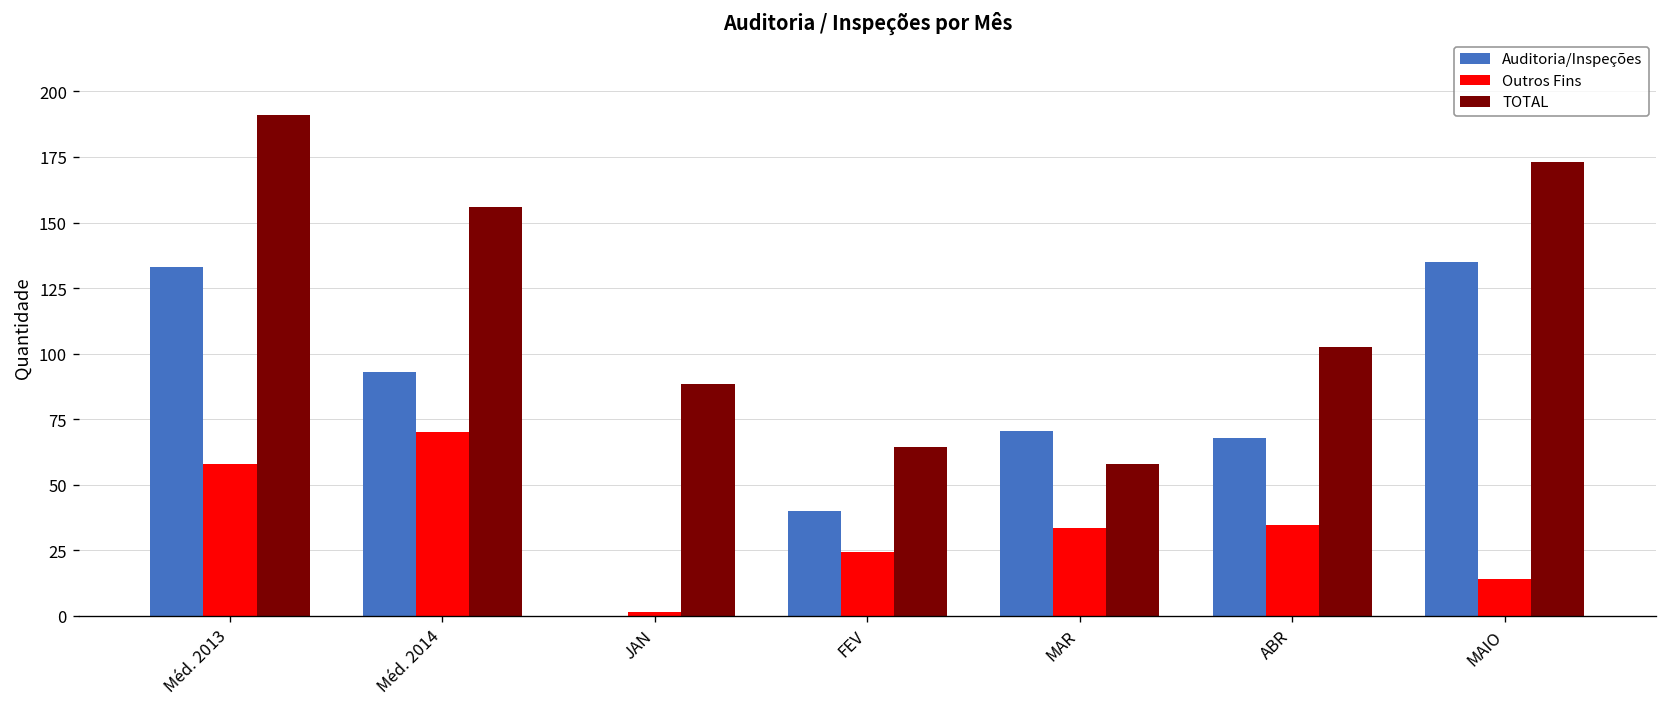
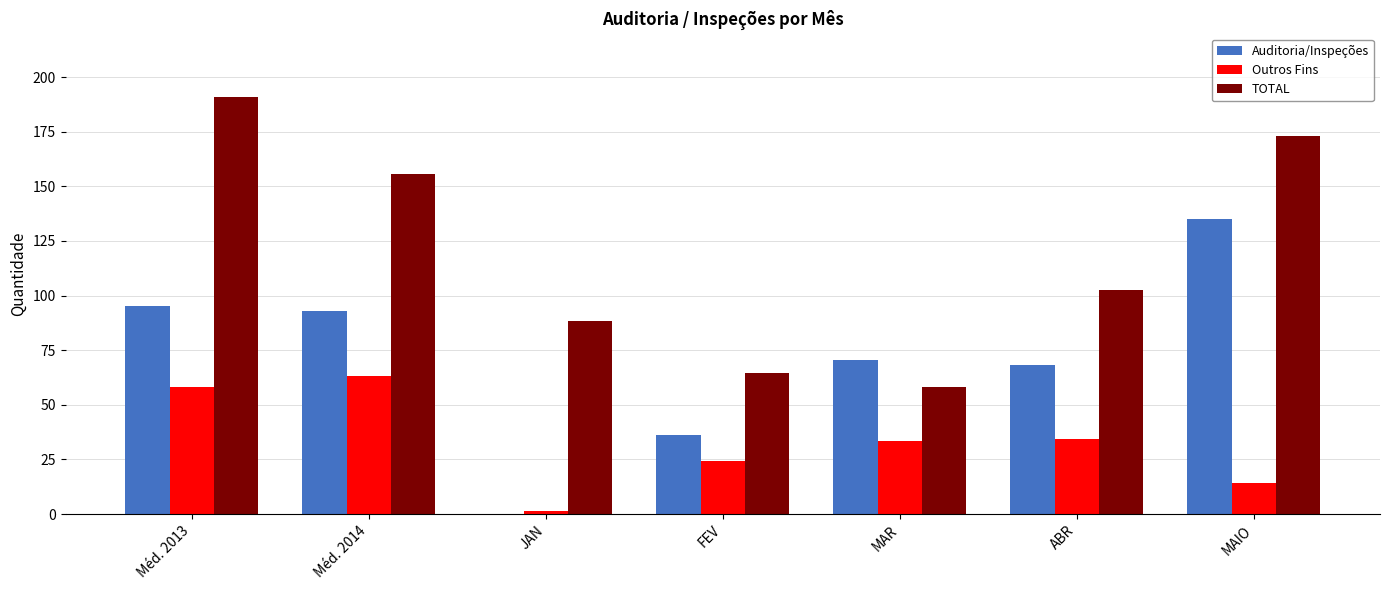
  {
    "Auditoria/Inspeções": {
-     "Méd. 2013": 133,
+     "Méd. 2013": 95,
      "Méd. 2014": 93,
      "JAN": 0,
-     "FEV": 40,
+     "FEV": 36,
      "MAR": 71,
      "ABR": 68,
      "MAIO": 135
    },
    "Outros Fins": {
      "Méd. 2013": 58,
-     "Méd. 2014": 70,
+     "Méd. 2014": 63,
      "JAN": 2,
      "FEV": 25,
      "MAR": 34,
      "ABR": 35,
      "MAIO": 14
    },
    "TOTAL": {
      "Méd. 2013": 191,
      "Méd. 2014": 156,
      "JAN": 89,
      "FEV": 65,
      "MAR": 58,
      "ABR": 103,
      "MAIO": 173
    }
  }
